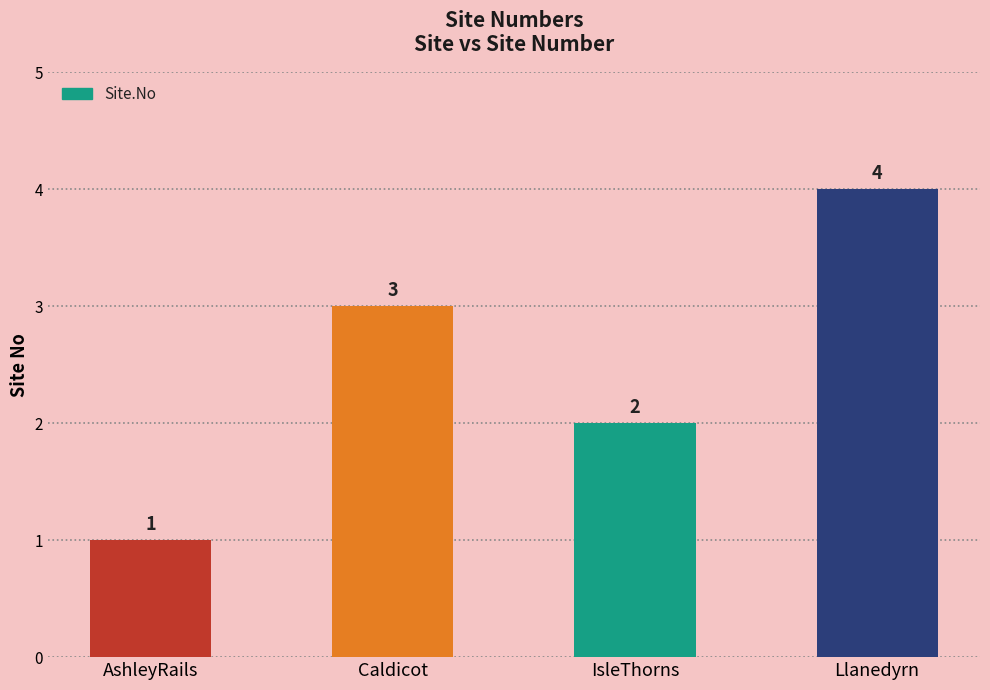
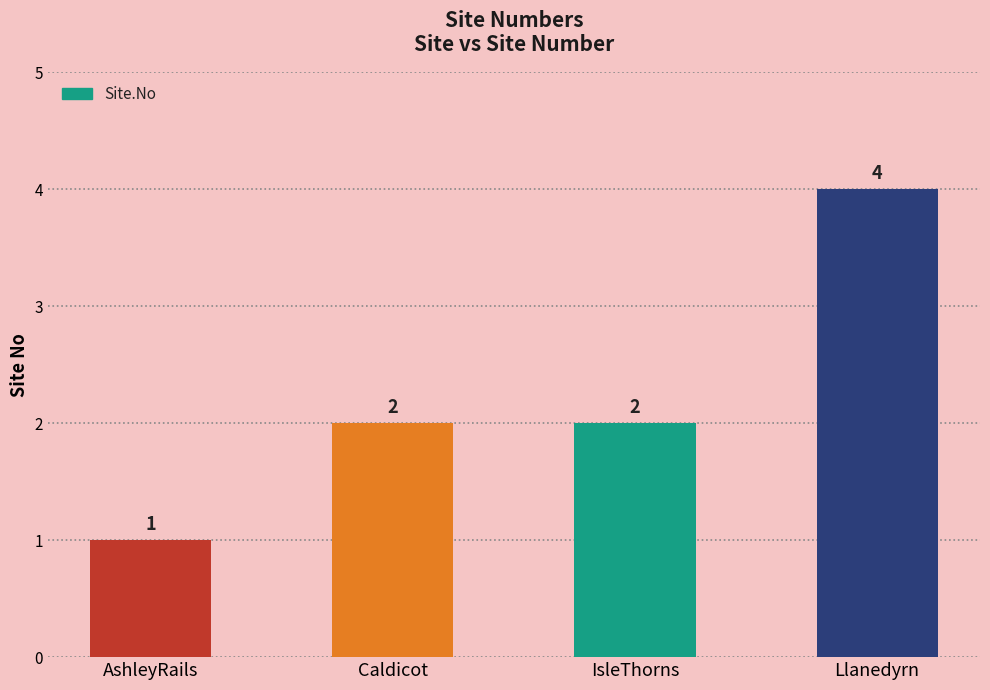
  {
    "AshleyRails": 1,
-   "Caldicot": 3,
+   "Caldicot": 2,
    "IsleThorns": 2,
    "Llanedyrn": 4
  }
